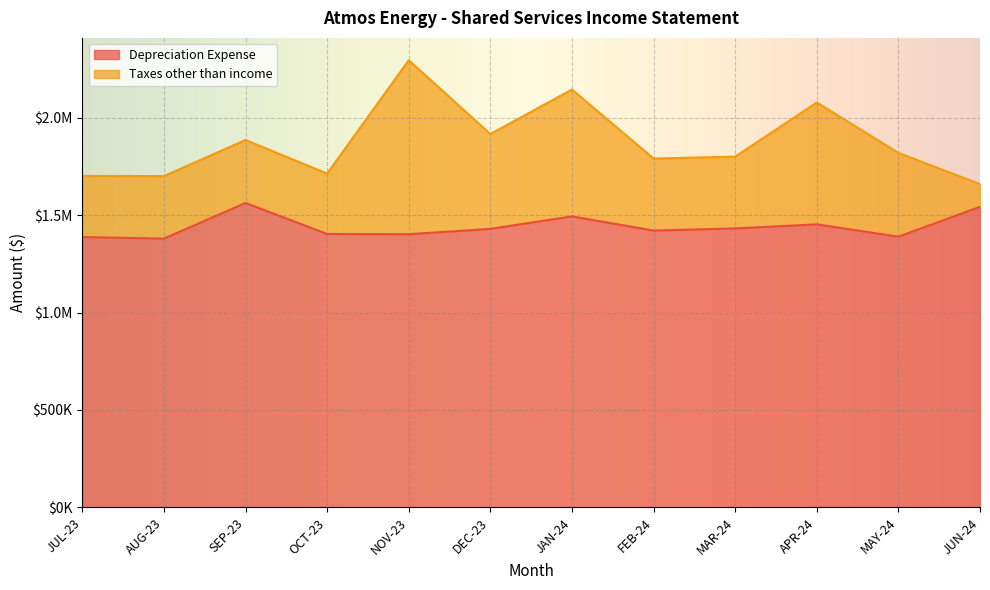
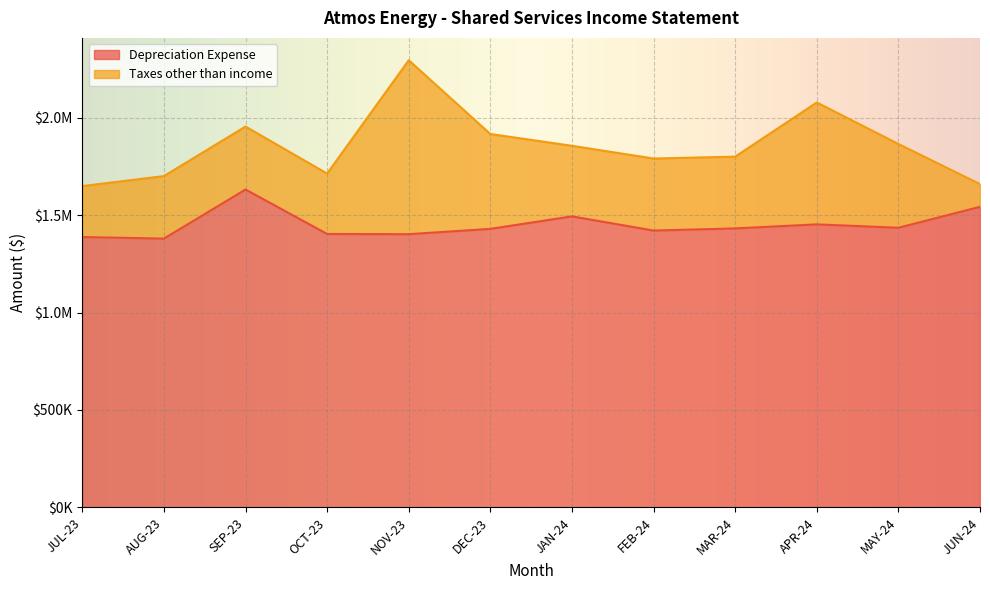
  {
    "Depreciation Expense": {
      "JUL-23": "$1390000",
      "AUG-23": "$1380000",
-     "SEP-23": "$1560000",
+     "SEP-23": "$1630000",
      "OCT-23": "$1400000",
      "NOV-23": "$1400000",
      "DEC-23": "$1430000",
      "JAN-24": "$1490000",
      "FEB-24": "$1420000",
      "MAR-24": "$1430000",
      "APR-24": "$1450000",
-     "MAY-24": "$1390000",
+     "MAY-24": "$1440000",
      "JUN-24": "$1540000"
    },
    "Taxes other than income": {
-     "JUL-23": "$310000",
+     "JUL-23": "$260000",
      "AUG-23": "$320000",
      "SEP-23": "$320000",
      "OCT-23": "$310000",
      "NOV-23": "$890000",
      "DEC-23": "$490000",
-     "JAN-24": "$650000",
+     "JAN-24": "$360000",
      "FEB-24": "$370000",
      "MAR-24": "$370000",
      "APR-24": "$630000",
      "MAY-24": "$430000",
      "JUN-24": "$120000"
    }
  }
